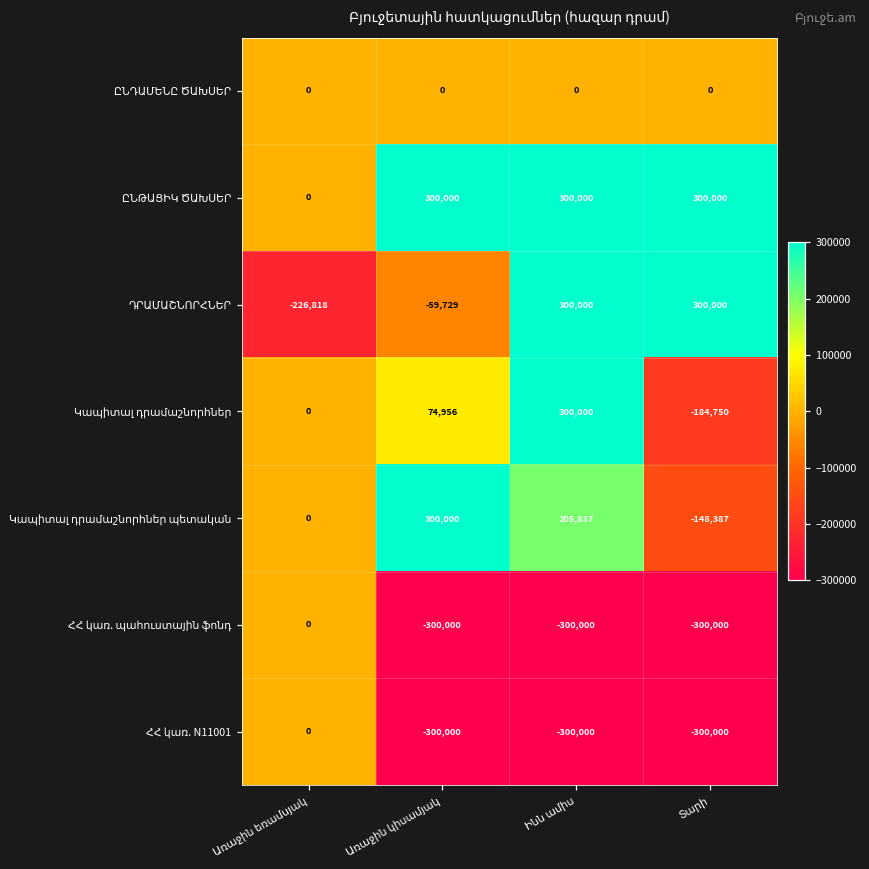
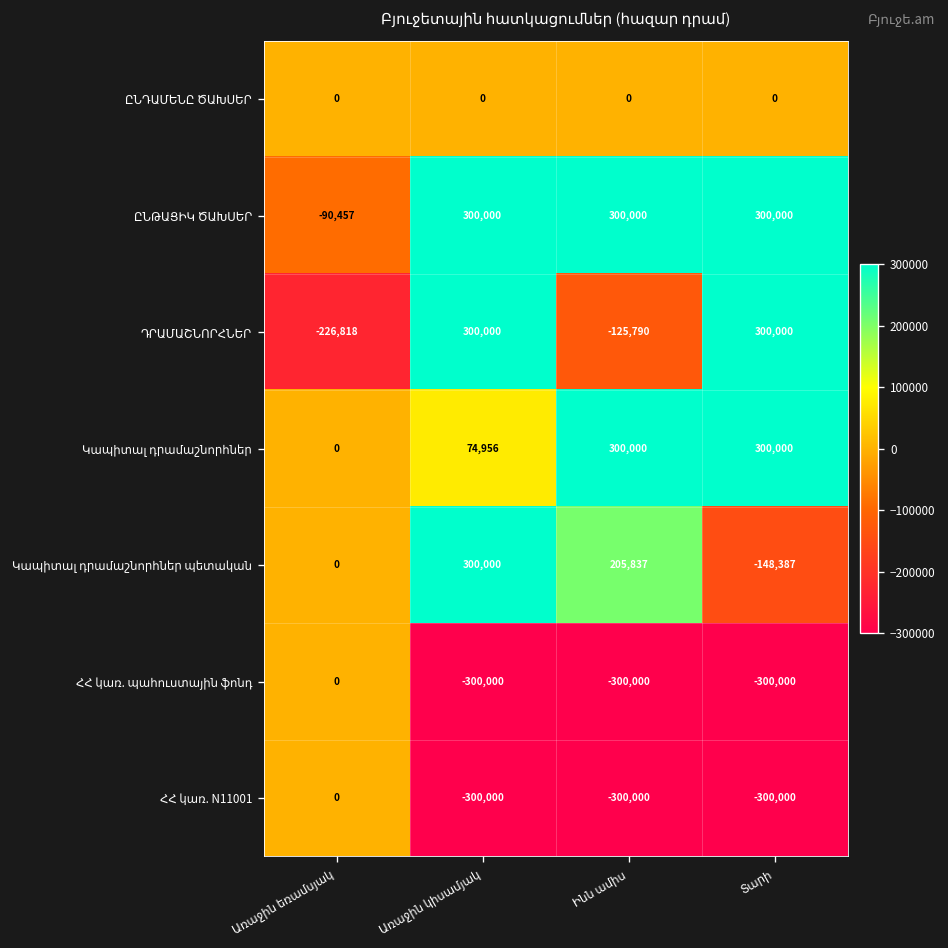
  {
    "ԸՆԴԱՄԵՆԸ ԾԱԽՍԵՐ": {
      "Առաջին եռամսյակ": "0",
      "Առաջին կիսամյակ": "0",
      "Ինն ամիս": "0",
      "Տարի": "0"
    },
    "ԸՆԹԱՑԻԿ ԾԱԽՍԵՐ": {
-     "Առաջին եռամսյակ": "0",
+     "Առաջին եռամսյակ": "-90,457",
      "Առաջին կիսամյակ": "300,000",
      "Ինն ամիս": "300,000",
      "Տարի": "300,000"
    },
    "ԴՐԱՄԱՇՆՈՐՀՆԵՐ": {
      "Առաջին եռամսյակ": "-226,818",
-     "Առաջին կիսամյակ": "-59,729",
-     "Ինն ամիս": "300,000",
+     "Առաջին կիսամյակ": "300,000",
+     "Ինն ամիս": "-125,790",
      "Տարի": "300,000"
    },
    "Կապիտալ դրամաշնորհներ": {
      "Առաջին եռամսյակ": "0",
      "Առաջին կիսամյակ": "74,956",
      "Ինն ամիս": "300,000",
-     "Տարի": "-184,750"
+     "Տարի": "300,000"
    },
    "Կապիտալ դրամաշնորհներ պետական": {
      "Առաջին եռամսյակ": "0",
      "Առաջին կիսամյակ": "300,000",
      "Ինն ամիս": "205,837",
      "Տարի": "-148,387"
    },
    "ՀՀ կառ. պահուստային ֆոնդ": {
      "Առաջին եռամսյակ": "0",
      "Առաջին կիսամյակ": "-300,000",
      "Ինն ամիս": "-300,000",
      "Տարի": "-300,000"
    },
    "ՀՀ կառ. N11001": {
      "Առաջին եռամսյակ": "0",
      "Առաջին կիսամյակ": "-300,000",
      "Ինն ամիս": "-300,000",
      "Տարի": "-300,000"
    }
  }
